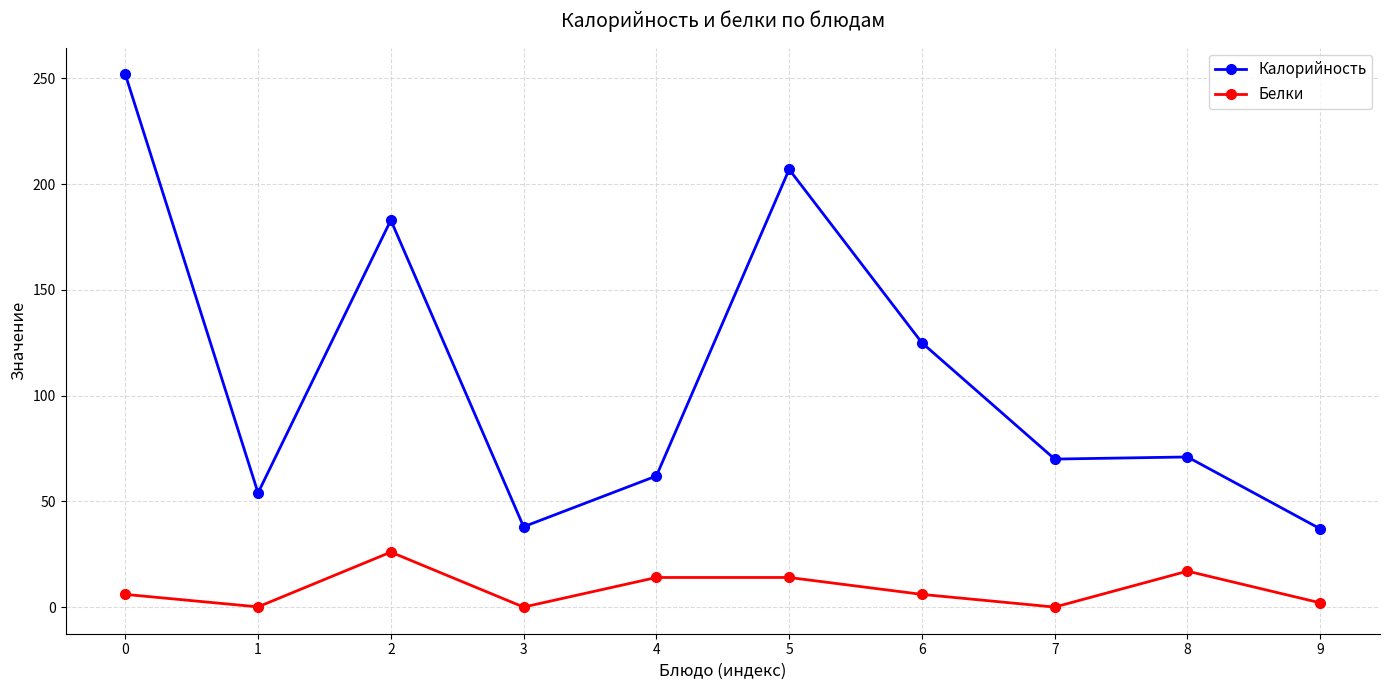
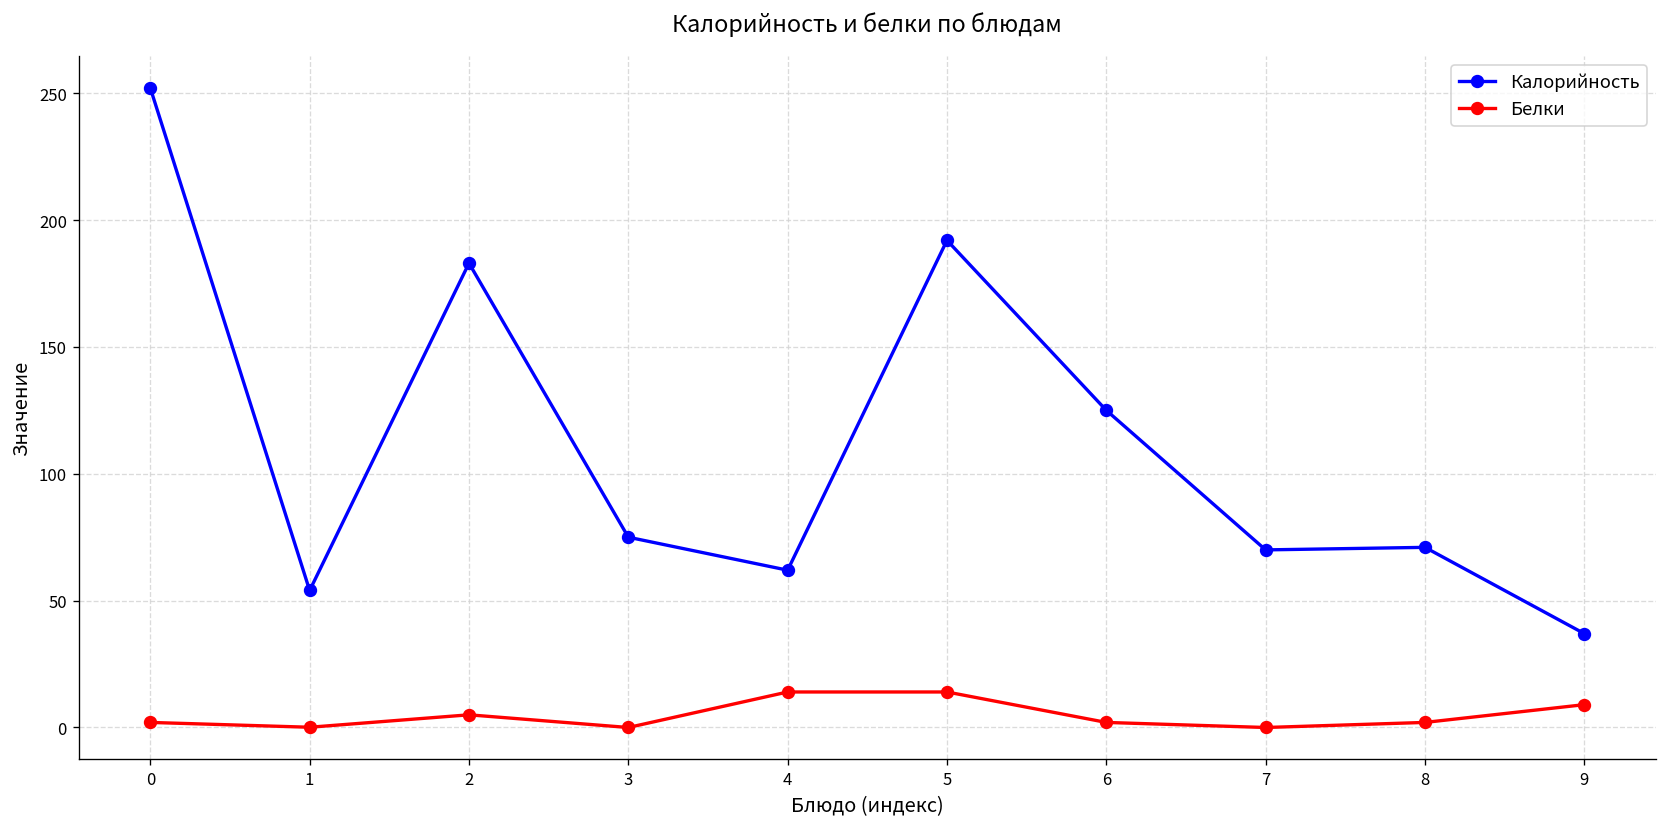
  {
    "Калорийность": {
      "0": 252,
      "1": 54,
      "2": 183,
-     "3": 38,
+     "3": 75,
      "4": 62,
-     "5": 207,
+     "5": 192,
      "6": 125,
      "7": 70,
      "8": 71,
      "9": 37
    },
    "Белки": {
-     "0": 6,
+     "0": 2,
      "1": 0,
-     "2": 26,
+     "2": 5,
      "3": 0,
      "4": 14,
      "5": 14,
-     "6": 6,
+     "6": 2,
      "7": 0,
-     "8": 17,
-     "9": 2
+     "8": 2,
+     "9": 9
    }
  }
